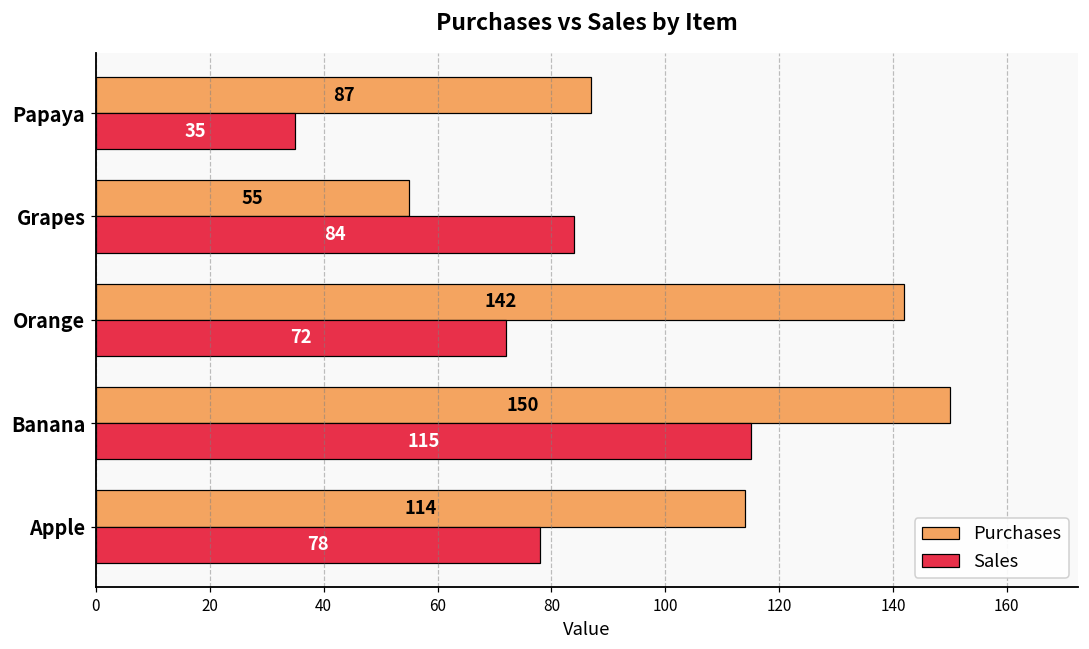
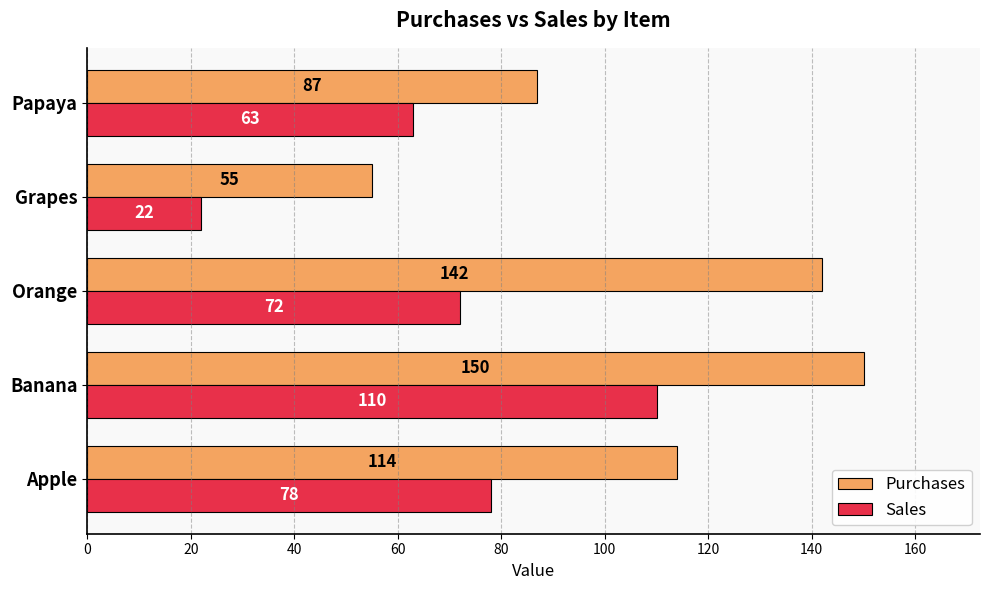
  {
    "Purchases": {
      "Papaya": 87,
      "Grapes": 55,
      "Orange": 142,
      "Banana": 150,
      "Apple": 114
    },
    "Sales": {
-     "Papaya": 35,
-     "Grapes": 84,
+     "Papaya": 63,
+     "Grapes": 22,
      "Orange": 72,
-     "Banana": 115,
+     "Banana": 110,
      "Apple": 78
    }
  }
